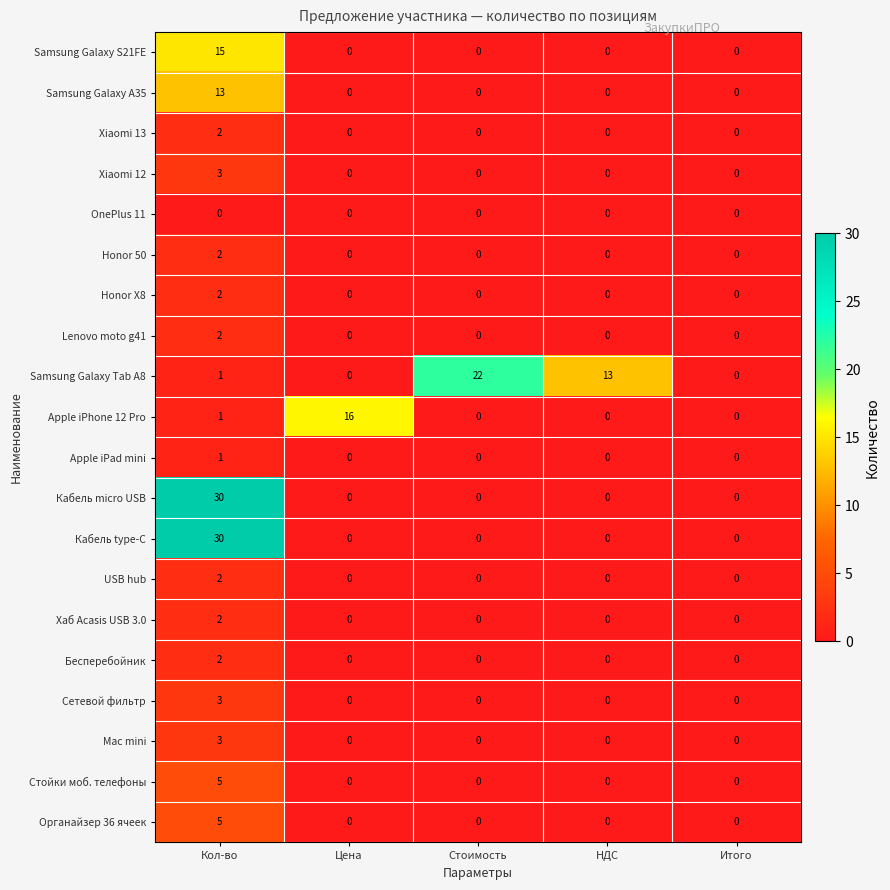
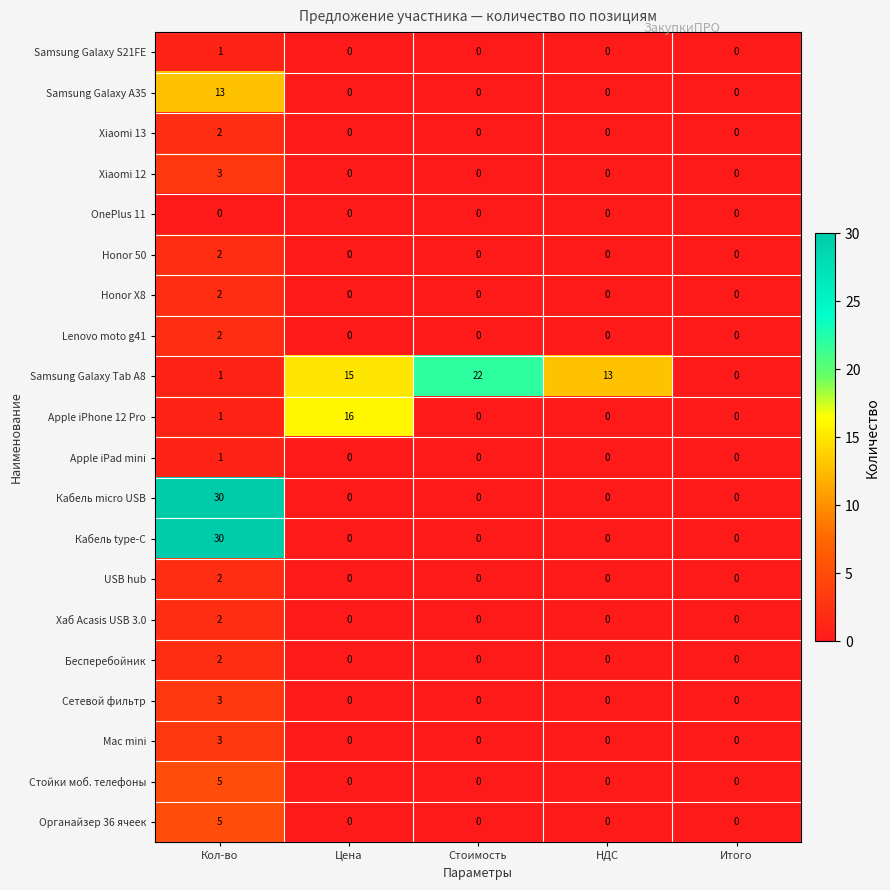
  {
    "Samsung Galaxy S21FE": {
-     "Кол-во": 15,
+     "Кол-во": 1,
      "Цена": 0,
      "Стоимость": 0,
      "НДС": 0,
      "Итого": 0
    },
    "Samsung Galaxy A35": {
      "Кол-во": 13,
      "Цена": 0,
      "Стоимость": 0,
      "НДС": 0,
      "Итого": 0
    },
    "Xiaomi 13": {
      "Кол-во": 2,
      "Цена": 0,
      "Стоимость": 0,
      "НДС": 0,
      "Итого": 0
    },
    "Xiaomi 12": {
      "Кол-во": 3,
      "Цена": 0,
      "Стоимость": 0,
      "НДС": 0,
      "Итого": 0
    },
    "OnePlus 11": {
      "Кол-во": 0,
      "Цена": 0,
      "Стоимость": 0,
      "НДС": 0,
      "Итого": 0
    },
    "Honor 50": {
      "Кол-во": 2,
      "Цена": 0,
      "Стоимость": 0,
      "НДС": 0,
      "Итого": 0
    },
    "Honor X8": {
      "Кол-во": 2,
      "Цена": 0,
      "Стоимость": 0,
      "НДС": 0,
      "Итого": 0
    },
    "Lenovo moto g41": {
      "Кол-во": 2,
      "Цена": 0,
      "Стоимость": 0,
      "НДС": 0,
      "Итого": 0
    },
    "Samsung Galaxy Tab A8": {
      "Кол-во": 1,
-     "Цена": 0,
+     "Цена": 15,
      "Стоимость": 22,
      "НДС": 13,
      "Итого": 0
    },
    "Apple iPhone 12 Pro": {
      "Кол-во": 1,
      "Цена": 16,
      "Стоимость": 0,
      "НДС": 0,
      "Итого": 0
    },
    "Apple iPad mini": {
      "Кол-во": 1,
      "Цена": 0,
      "Стоимость": 0,
      "НДС": 0,
      "Итого": 0
    },
    "Кабель micro USB": {
      "Кол-во": 30,
      "Цена": 0,
      "Стоимость": 0,
      "НДС": 0,
      "Итого": 0
    },
    "Кабель type-C": {
      "Кол-во": 30,
      "Цена": 0,
      "Стоимость": 0,
      "НДС": 0,
      "Итого": 0
    },
    "USB hub": {
      "Кол-во": 2,
      "Цена": 0,
      "Стоимость": 0,
      "НДС": 0,
      "Итого": 0
    },
    "Хаб Acasis USB 3.0": {
      "Кол-во": 2,
      "Цена": 0,
      "Стоимость": 0,
      "НДС": 0,
      "Итого": 0
    },
    "Беcперебойник": {
      "Кол-во": 2,
      "Цена": 0,
      "Стоимость": 0,
      "НДС": 0,
      "Итого": 0
    },
    "Сетевой фильтр": {
      "Кол-во": 3,
      "Цена": 0,
      "Стоимость": 0,
      "НДС": 0,
      "Итого": 0
    },
    "Mac mini": {
      "Кол-во": 3,
      "Цена": 0,
      "Стоимость": 0,
      "НДС": 0,
      "Итого": 0
    },
    "Стойки моб. телефоны": {
      "Кол-во": 5,
      "Цена": 0,
      "Стоимость": 0,
      "НДС": 0,
      "Итого": 0
    },
    "Органайзер 36 ячеек": {
      "Кол-во": 5,
      "Цена": 0,
      "Стоимость": 0,
      "НДС": 0,
      "Итого": 0
    }
  }
